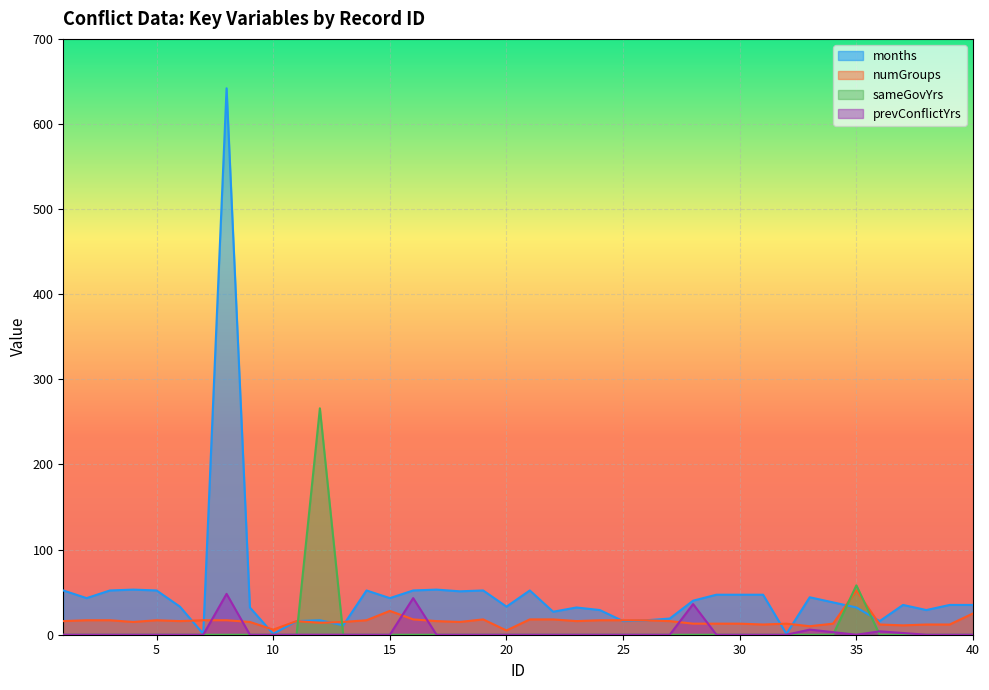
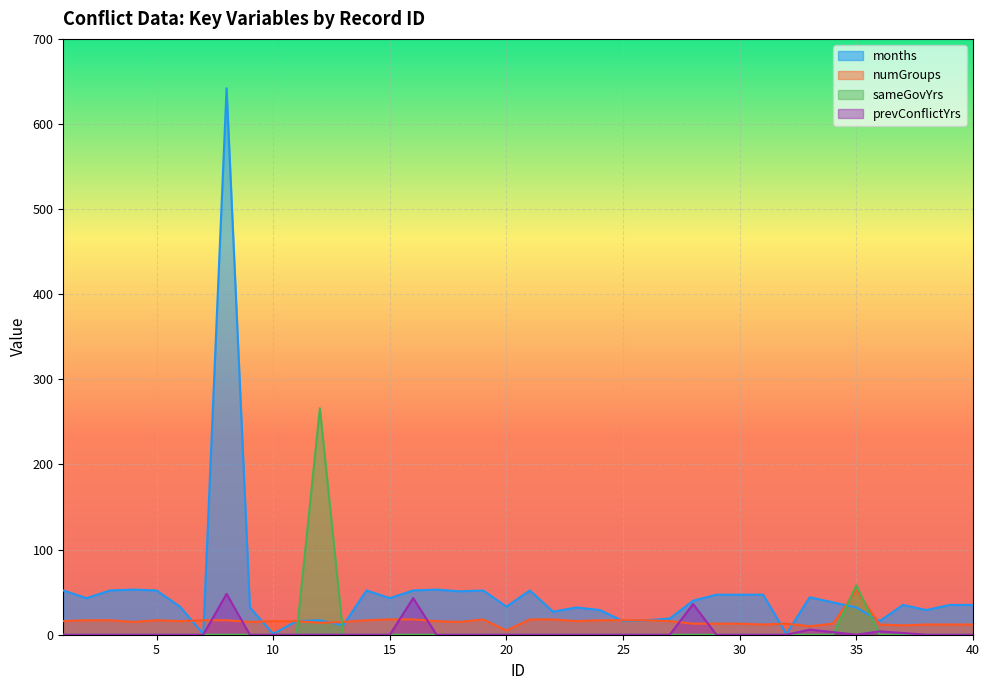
  {
    "months": {
      "5": 50,
      "15": 40,
      "20": 30,
      "30": 50,
      "35": 30,
      "40": 40
    },
    "numGroups": {
      "5": 20,
-     "10": 10,
-     "15": 30,
+     "10": 20,
+     "15": 20,
      "20": 10,
      "30": 10,
      "35": 50,
-     "40": 30
+     "40": 10
    },
    "sameGovYrs": {
      "35": 60
    },
    "prevConflictYrs": {
      "35": 0
    }
  }
